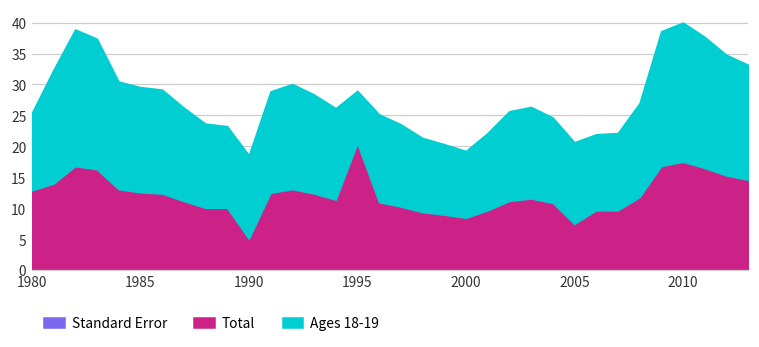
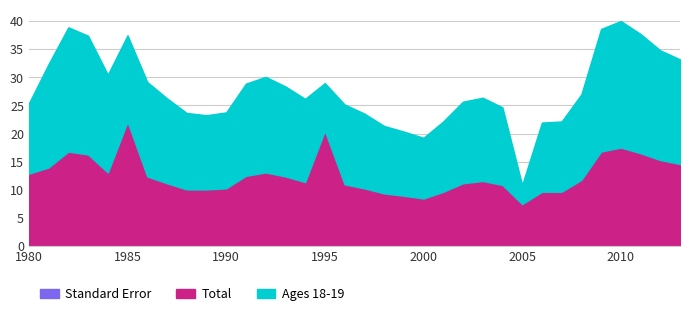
  {
    "Total": {
-     "1985": 12,
-     "1990": 5
+     "1985": 22,
+     "1990": 10
    },
    "Ages 18-19": {
      "1980": 13,
-     "1985": 17,
+     "1985": 15,
      "1990": 14,
      "1995": 9,
      "2000": 11,
-     "2005": 13,
+     "2005": 3,
      "2010": 22
    }
  }
